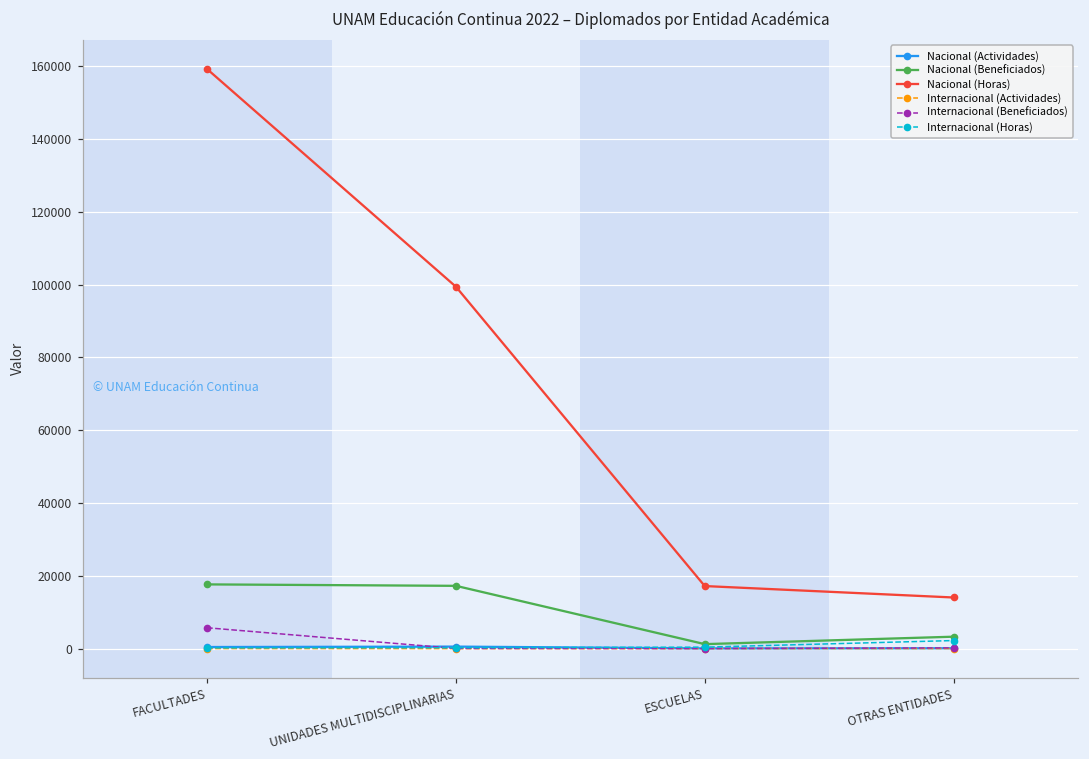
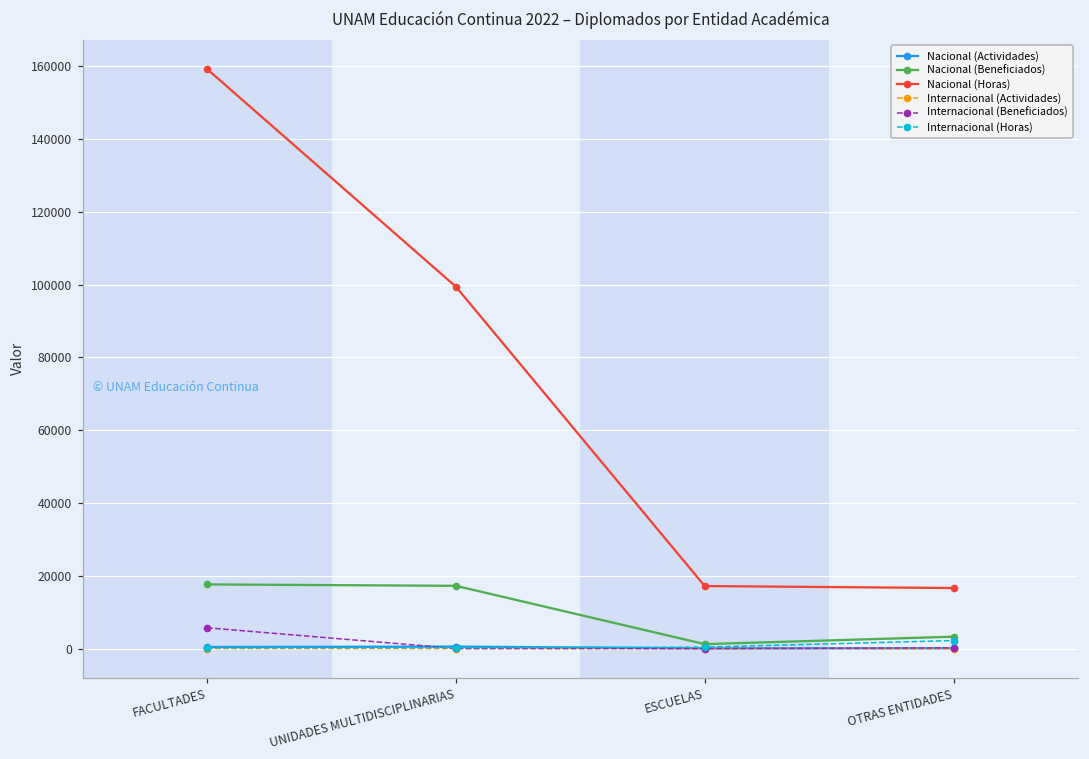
  {
    "Nacional (Beneficiados)": {
      "FACULTADES": 18000,
      "UNIDADES MULTIDISCIPLINARIAS": 17000,
      "ESCUELAS": 1000,
      "OTRAS ENTIDADES": 3000
    },
    "Nacional (Horas)": {
      "FACULTADES": 159000,
      "UNIDADES MULTIDISCIPLINARIAS": 99000,
      "ESCUELAS": 17000,
-     "OTRAS ENTIDADES": 14000
+     "OTRAS ENTIDADES": 17000
    },
    "Internacional (Beneficiados)": {
      "FACULTADES": 6000
    }
  }
